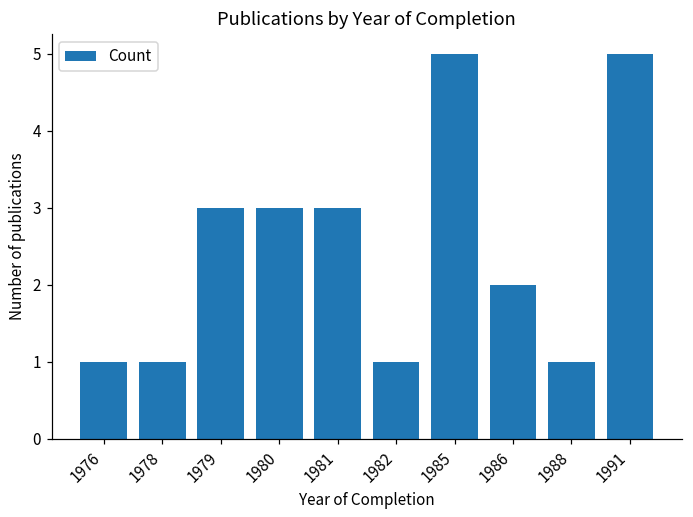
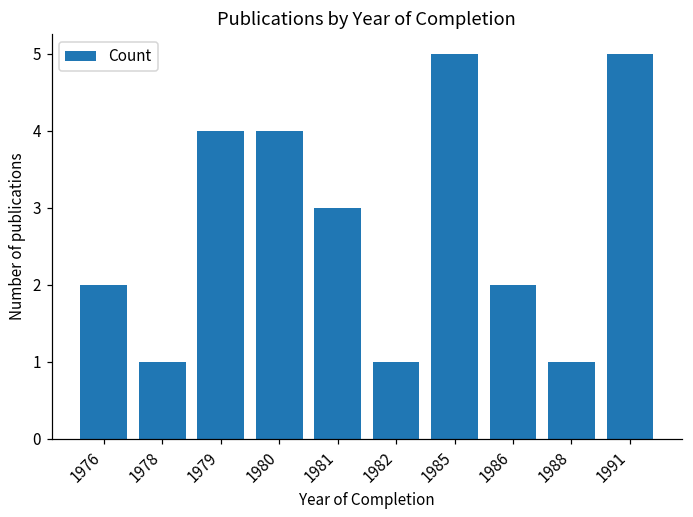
  {
-   "1976": 1,
+   "1976": 2,
    "1978": 1,
-   "1979": 3,
-   "1980": 3,
+   "1979": 4,
+   "1980": 4,
    "1981": 3,
    "1982": 1,
    "1985": 5,
    "1986": 2,
    "1988": 1,
    "1991": 5
  }
